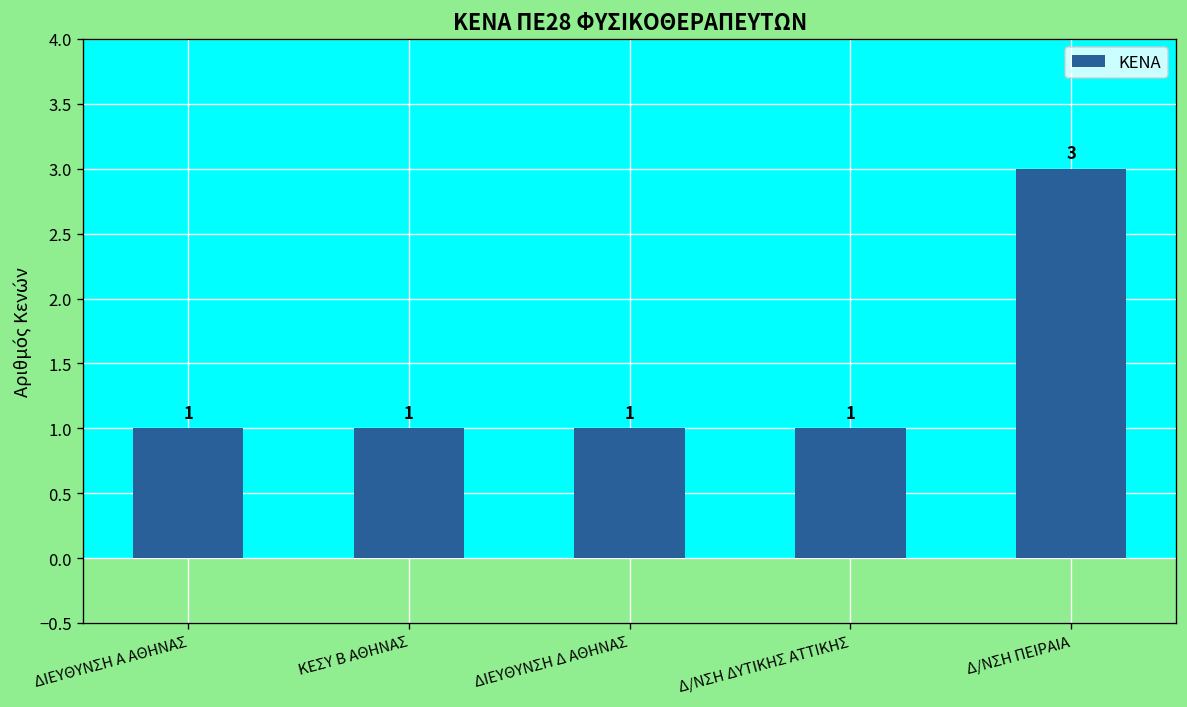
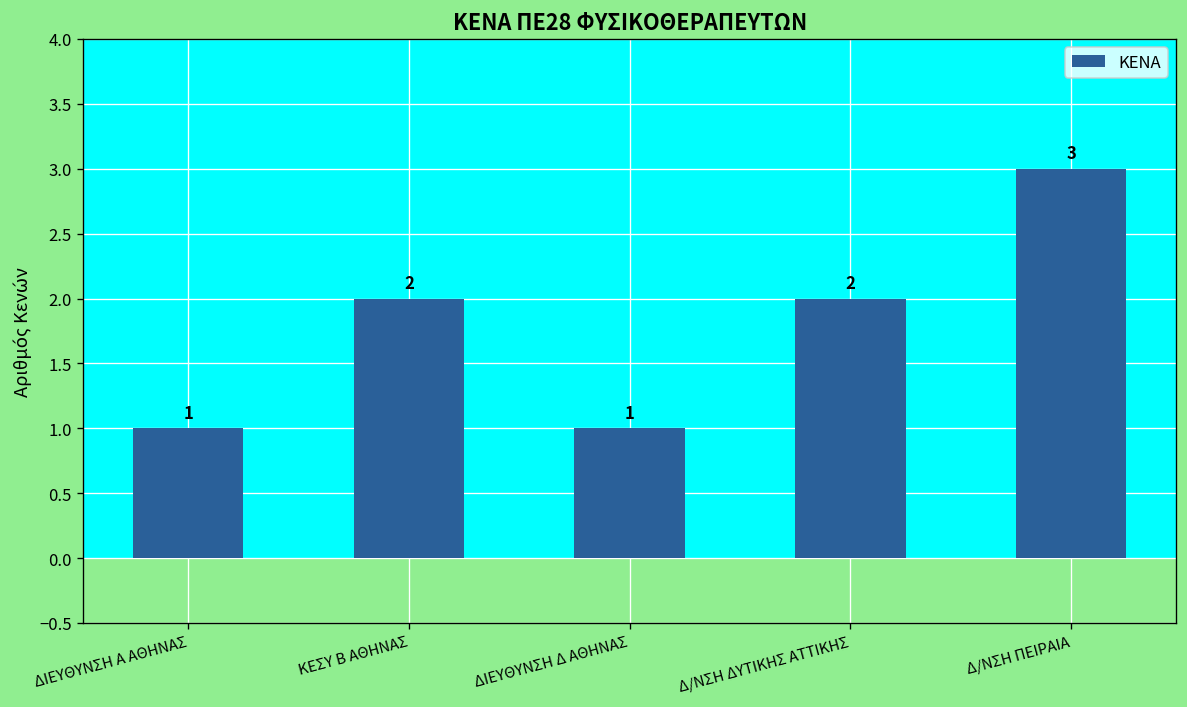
  {
    "ΔΙΕΥΘΥΝΣΗ Α ΑΘΗΝΑΣ": 1,
-   "ΚΕΣΥ Β ΑΘΗΝΑΣ": 1,
+   "ΚΕΣΥ Β ΑΘΗΝΑΣ": 2,
    "ΔΙΕΥΘΥΝΣΗ Δ ΑΘΗΝΑΣ": 1,
-   "Δ/ΝΣΗ ΔΥΤΙΚΗΣ ΑΤΤΙΚΗΣ": 1,
+   "Δ/ΝΣΗ ΔΥΤΙΚΗΣ ΑΤΤΙΚΗΣ": 2,
    "Δ/ΝΣΗ ΠΕΙΡΑΙΑ": 3
  }
